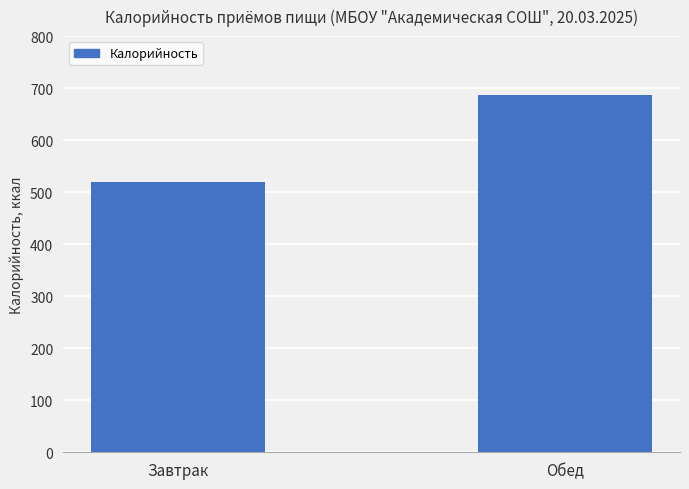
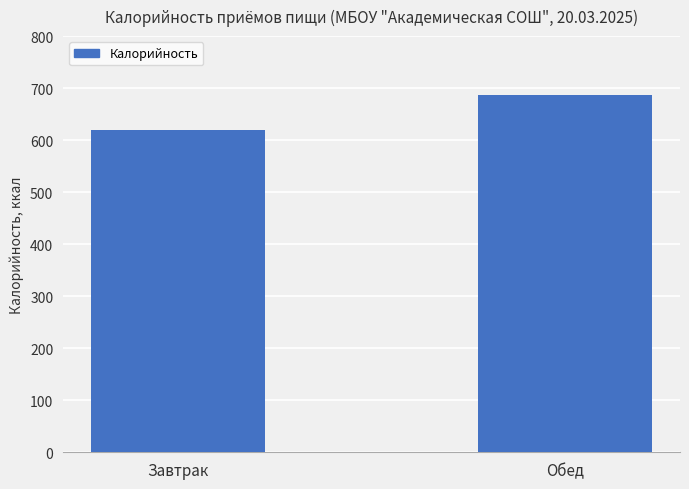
  {
-   "Завтрак": 520,
+   "Завтрак": 620,
    "Обед": 690
  }
